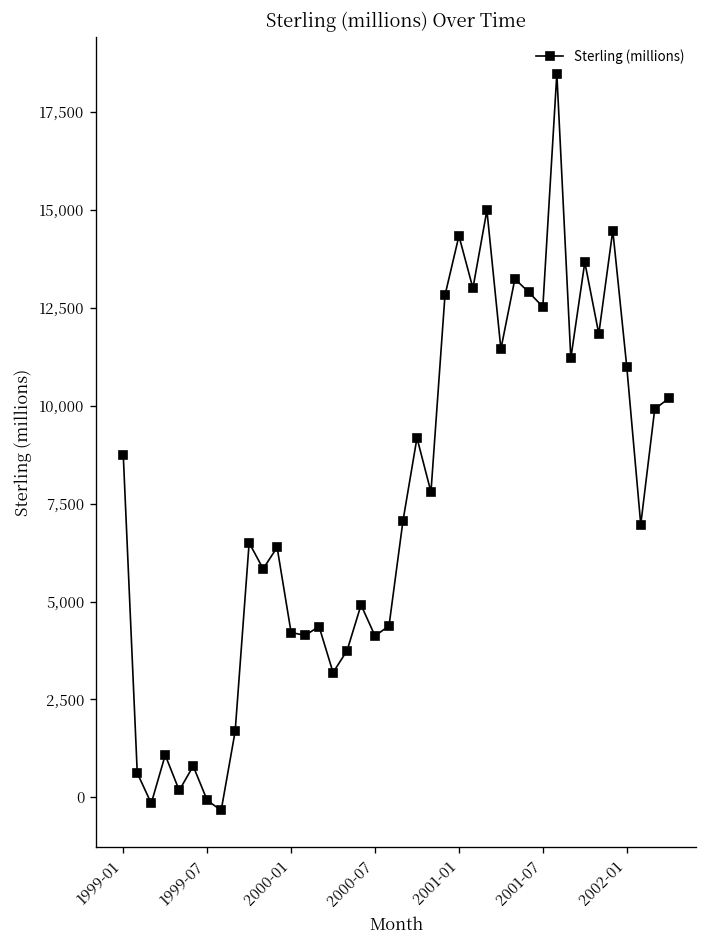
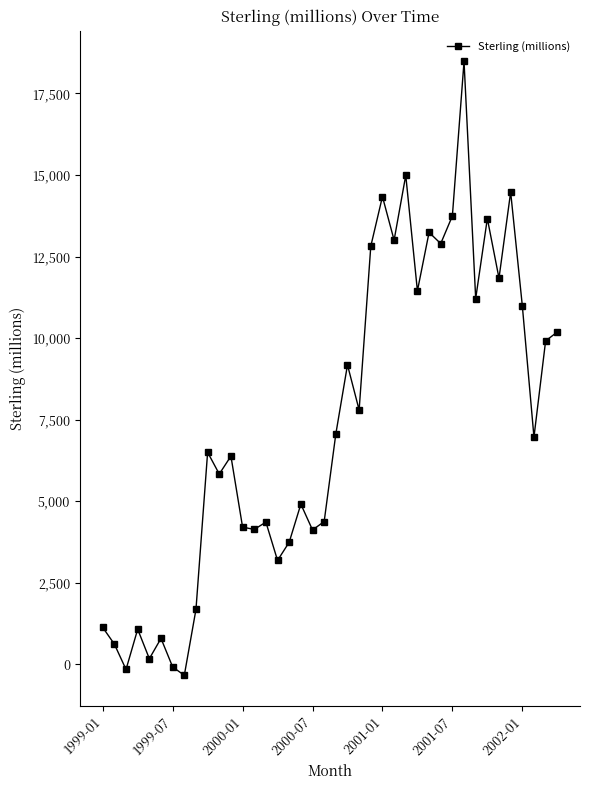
  {
-   "1999-01": "8,700",
+   "1999-01": "1,100",
    "1999-07": "-100",
    "2000-01": "4,200",
    "2000-07": "4,100",
    "2001-01": "14,300",
-   "2001-07": "12,500",
+   "2001-07": "13,700",
    "2002-01": "11,000"
  }
